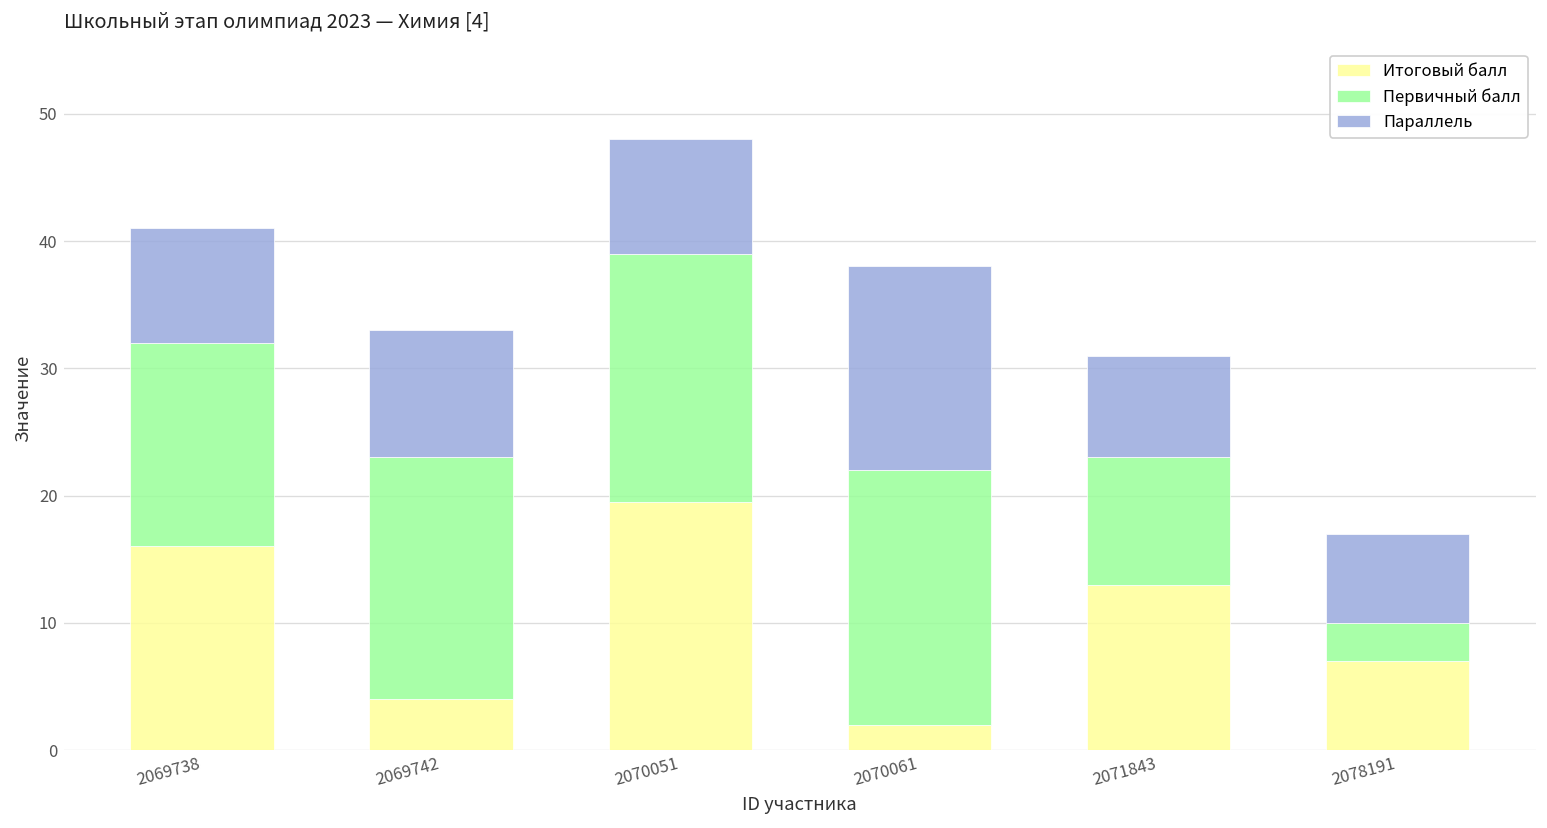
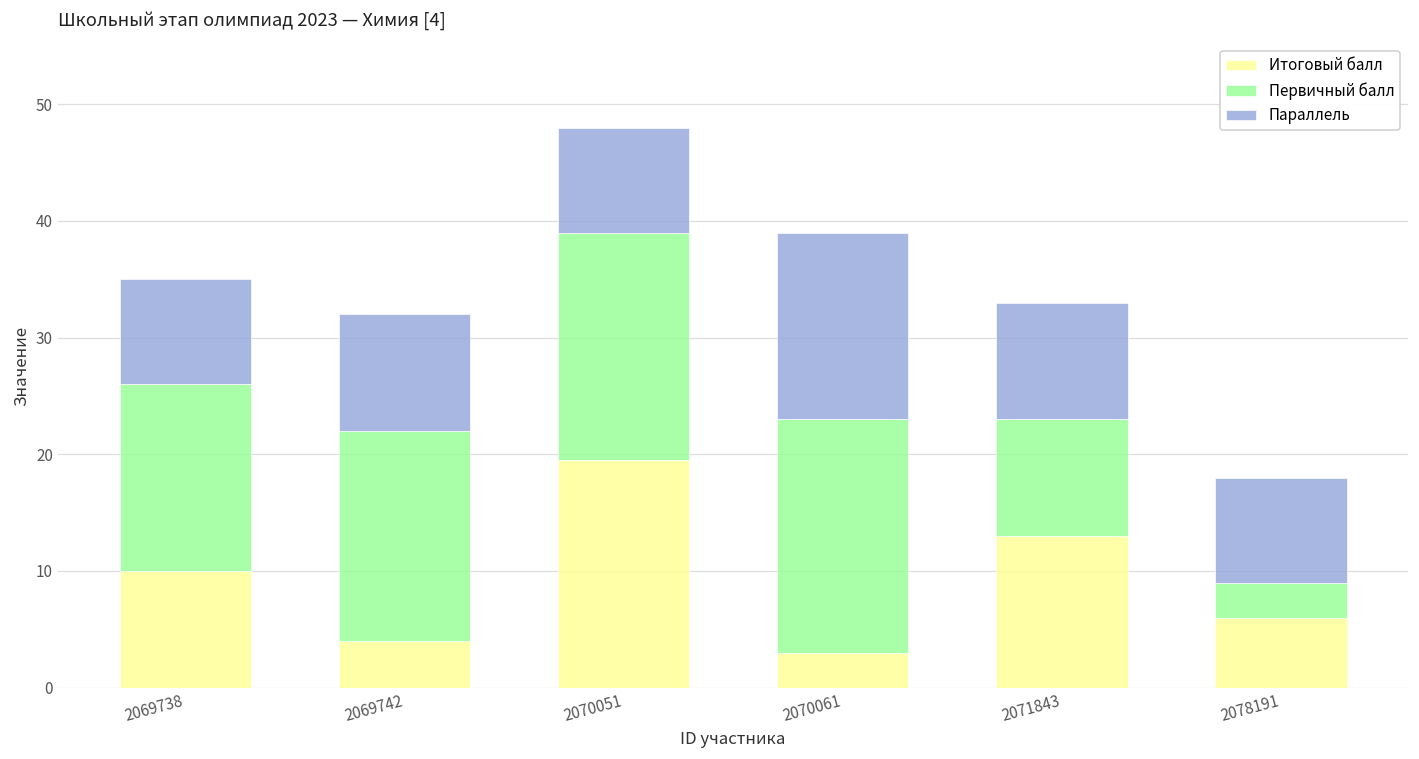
  {
    "Итоговый балл": {
-     "2069738": 16,
+     "2069738": 10,
      "2069742": 4,
      "2070051": 19.5,
-     "2070061": 2,
+     "2070061": 3,
      "2071843": 13,
-     "2078191": 7
+     "2078191": 6
    },
    "Первичный балл": {
      "2069738": 16,
-     "2069742": 19,
+     "2069742": 18,
      "2070051": 19.5,
      "2070061": 20,
      "2071843": 10,
      "2078191": 3
    },
    "Параллель": {
      "2069738": 9,
      "2069742": 10,
      "2070051": 9,
      "2070061": 16,
-     "2071843": 8,
-     "2078191": 7
+     "2071843": 10,
+     "2078191": 9
    }
  }
